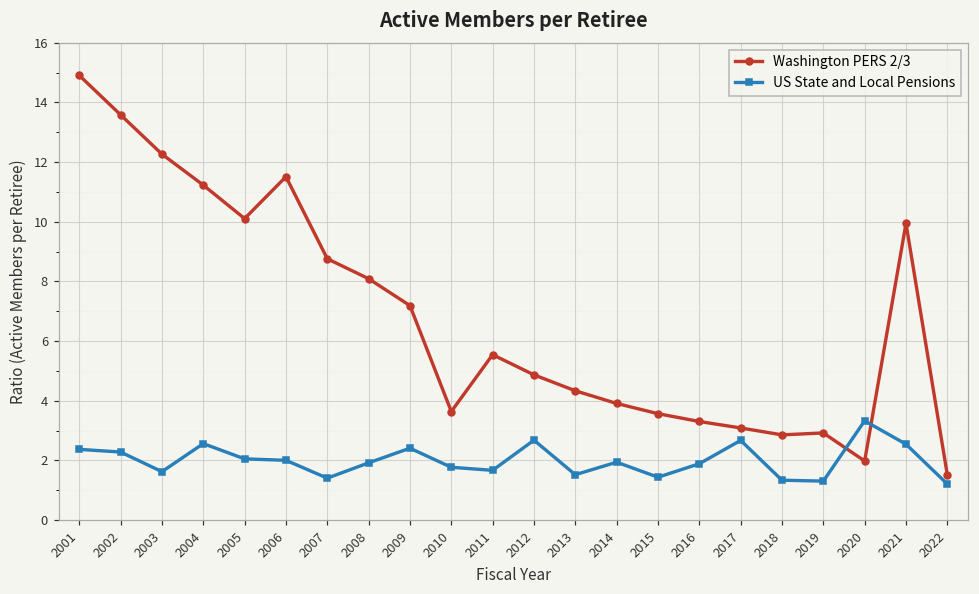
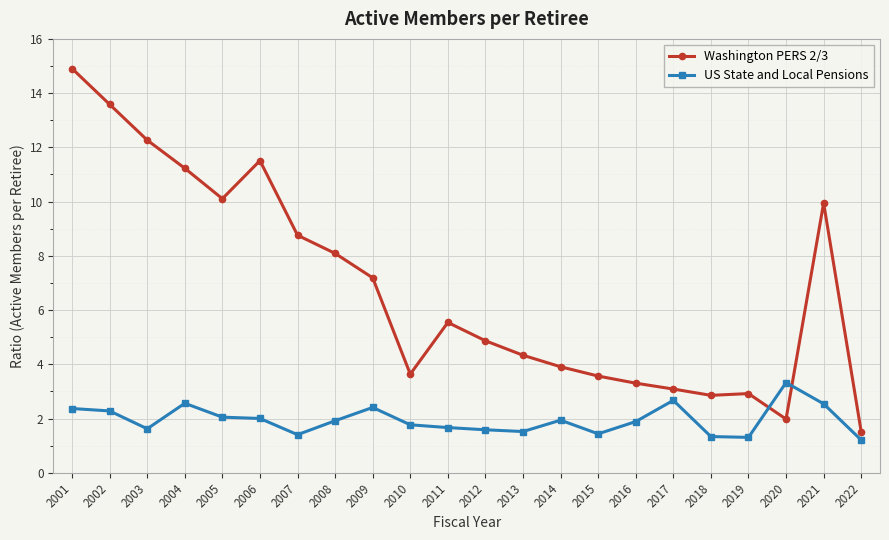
  {
    "Washington PERS 2/3": {
      "2001": 14.9,
      "2002": 13.6,
      "2003": 12.3,
      "2004": 11.2,
      "2005": 10.1,
      "2006": 11.5,
      "2007": 8.8,
      "2008": 8.1,
      "2009": 7.2,
      "2010": 3.6,
      "2011": 5.5,
      "2012": 4.9,
      "2013": 4.3,
      "2014": 3.9,
      "2015": 3.6,
      "2016": 3.3,
      "2017": 3.1,
      "2018": 2.9,
      "2019": 2.9,
      "2020": 2.0,
      "2021": 9.9,
      "2022": 1.5
    },
    "US State and Local Pensions": {
      "2001": 2.4,
      "2002": 2.3,
      "2003": 1.6,
      "2004": 2.6,
      "2005": 2.1,
      "2006": 2.0,
      "2007": 1.4,
      "2008": 1.9,
      "2009": 2.4,
      "2010": 1.8,
      "2011": 1.7,
-     "2012": 2.7,
+     "2012": 1.6,
      "2013": 1.5,
      "2014": 1.9,
      "2015": 1.4,
      "2016": 1.9,
      "2017": 2.7,
      "2018": 1.3,
      "2019": 1.3,
      "2020": 3.3,
      "2021": 2.5,
      "2022": 1.2
    }
  }
